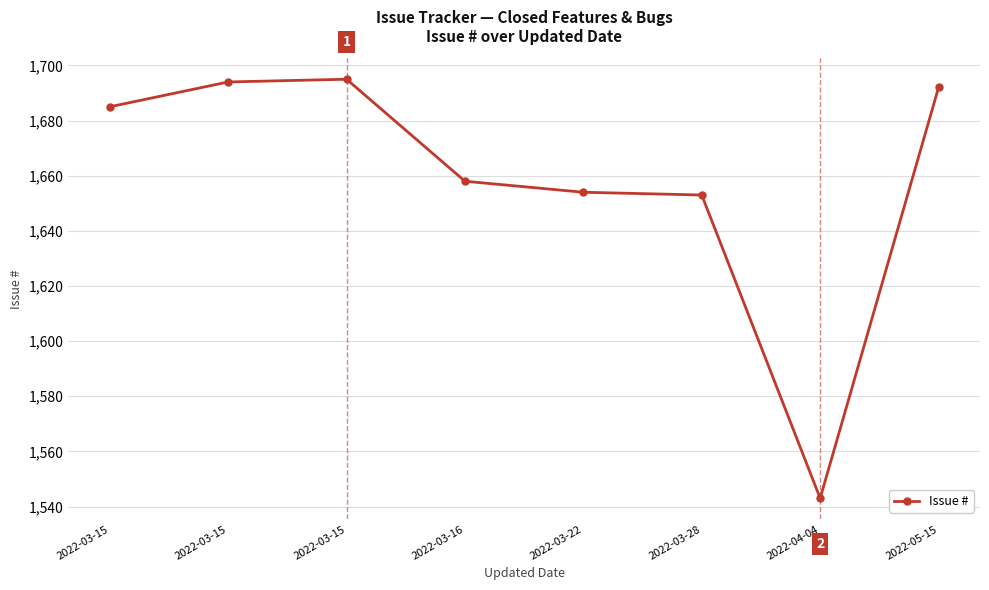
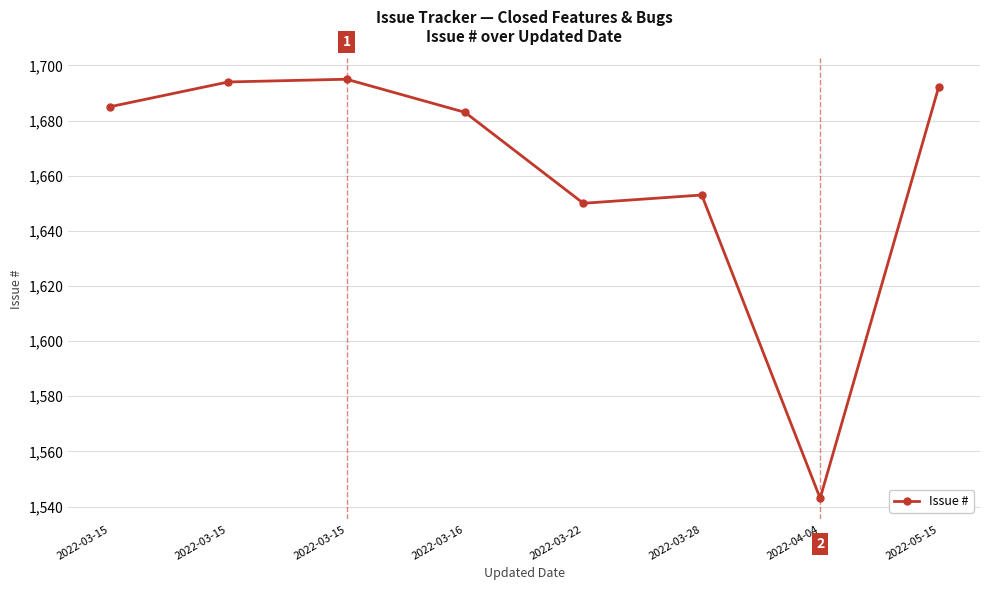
  {
-   "2022-03-16": "1,658",
-   "2022-03-22": "1,654",
+   "2022-03-16": "1,683",
+   "2022-03-22": "1,650",
    "2022-03-28": "1,653",
    "2022-04-04": "1,543",
    "2022-05-15": "1,692"
  }
